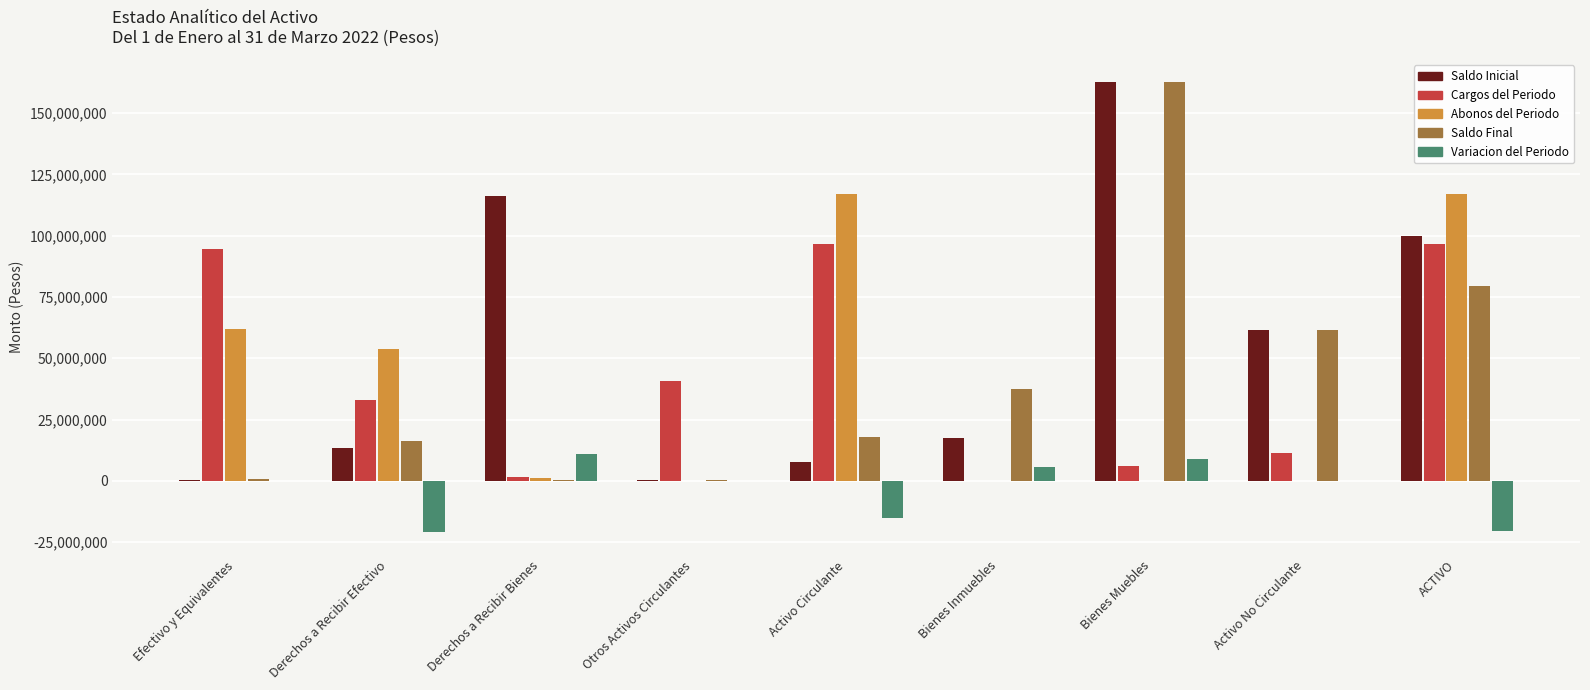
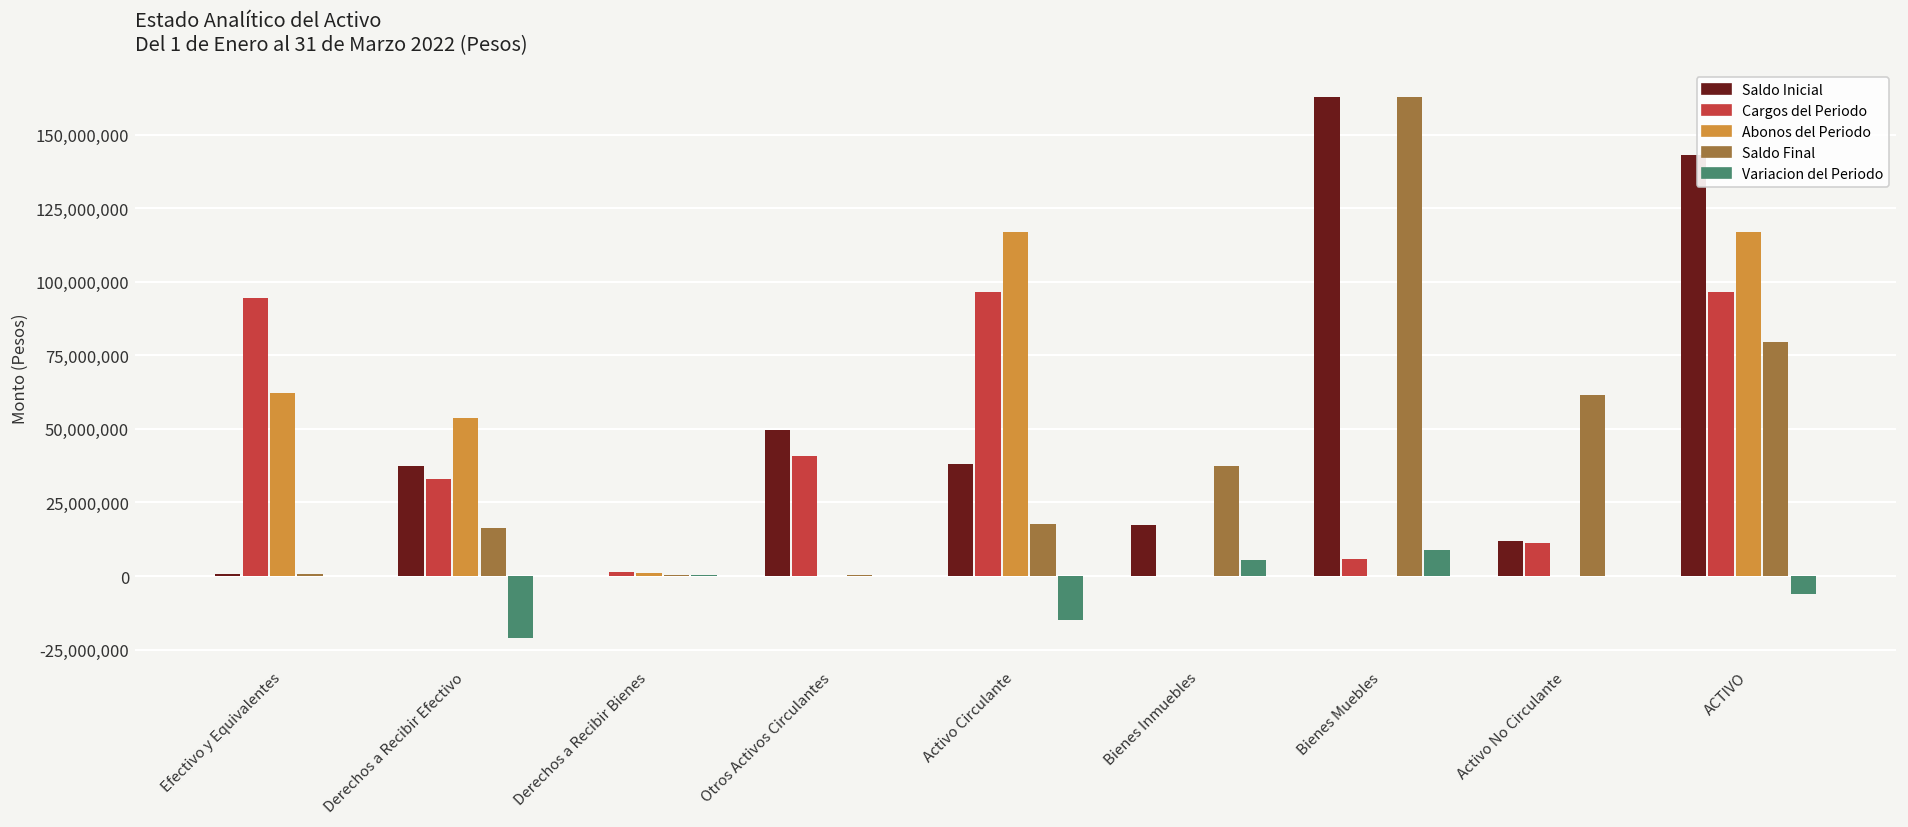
  {
    "Saldo Inicial": {
-     "Derechos a Recibir Efectivo": "13,000,000",
-     "Derechos a Recibir Bienes": "116,000,000",
-     "Otros Activos Circulantes": "0",
-     "Activo Circulante": "8,000,000",
+     "Derechos a Recibir Efectivo": "37,000,000",
+     "Derechos a Recibir Bienes": "0",
+     "Otros Activos Circulantes": "50,000,000",
+     "Activo Circulante": "38,000,000",
      "Bienes Inmuebles": "17,000,000",
      "Bienes Muebles": "163,000,000",
-     "Activo No Circulante": "62,000,000",
-     "ACTIVO": "100,000,000"
+     "Activo No Circulante": "12,000,000",
+     "ACTIVO": "143,000,000"
    },
    "Cargos del Periodo": {
      "Efectivo y Equivalentes": "95,000,000",
      "Derechos a Recibir Efectivo": "33,000,000",
      "Derechos a Recibir Bienes": "1,000,000",
      "Otros Activos Circulantes": "41,000,000",
      "Activo Circulante": "97,000,000",
      "Bienes Inmuebles": "0",
      "Bienes Muebles": "6,000,000",
      "Activo No Circulante": "11,000,000",
      "ACTIVO": "97,000,000"
    },
    "Variacion del Periodo": {
      "Derechos a Recibir Efectivo": "-21,000,000",
-     "Derechos a Recibir Bienes": "11,000,000",
+     "Derechos a Recibir Bienes": "0",
      "Otros Activos Circulantes": "0",
      "Activo Circulante": "-15,000,000",
      "Bienes Inmuebles": "6,000,000",
      "Bienes Muebles": "9,000,000",
      "Activo No Circulante": "0",
-     "ACTIVO": "-20,000,000"
+     "ACTIVO": "-6,000,000"
    }
  }
